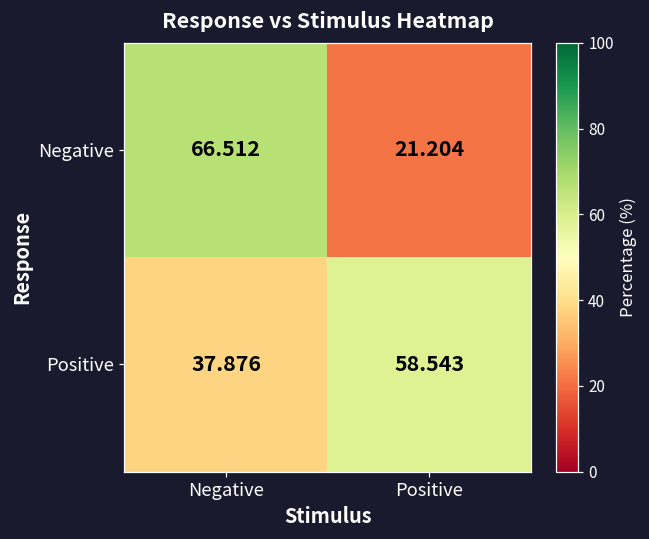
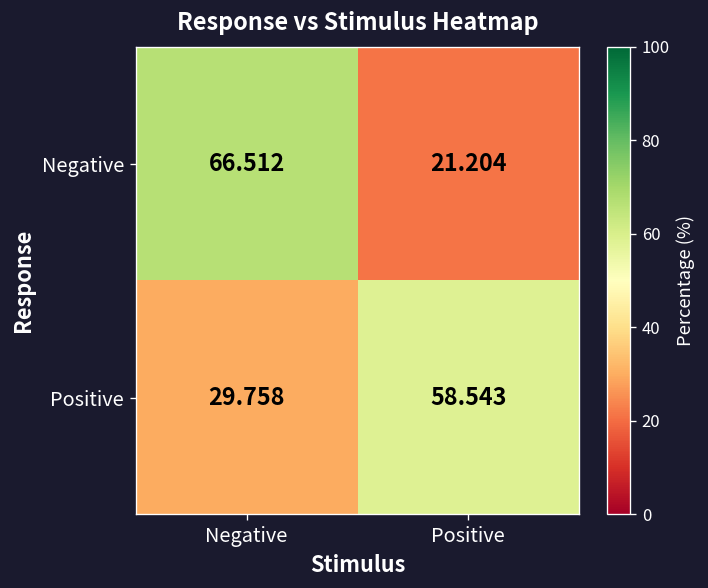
  {
    "Negative": {
      "Negative": 66.512,
      "Positive": 21.204
    },
    "Positive": {
-     "Negative": 37.876,
+     "Negative": 29.758,
      "Positive": 58.543
    }
  }
